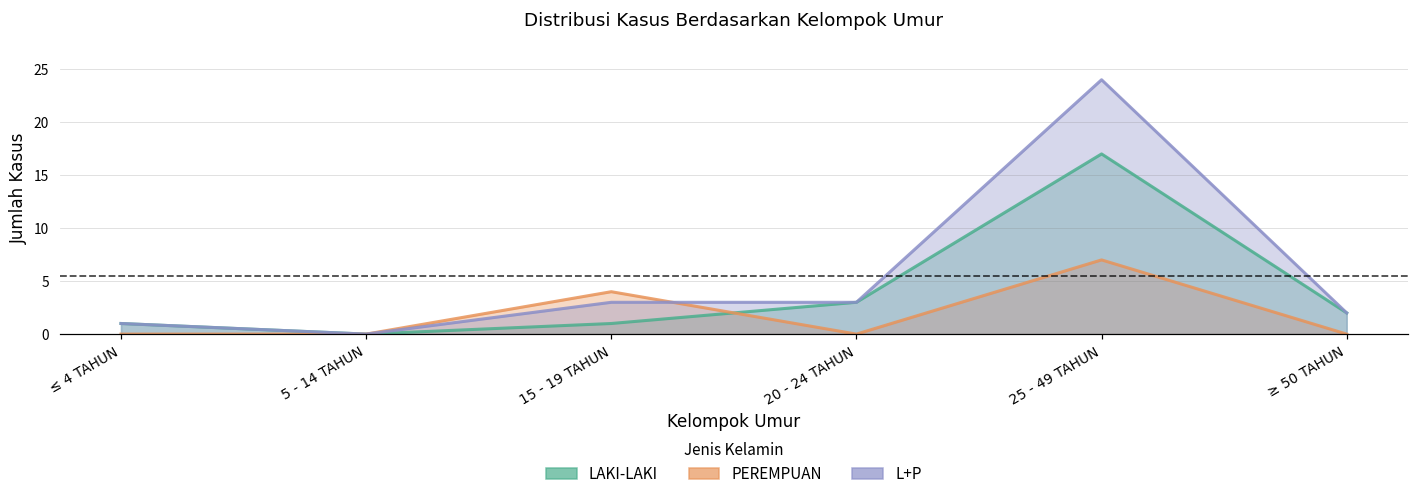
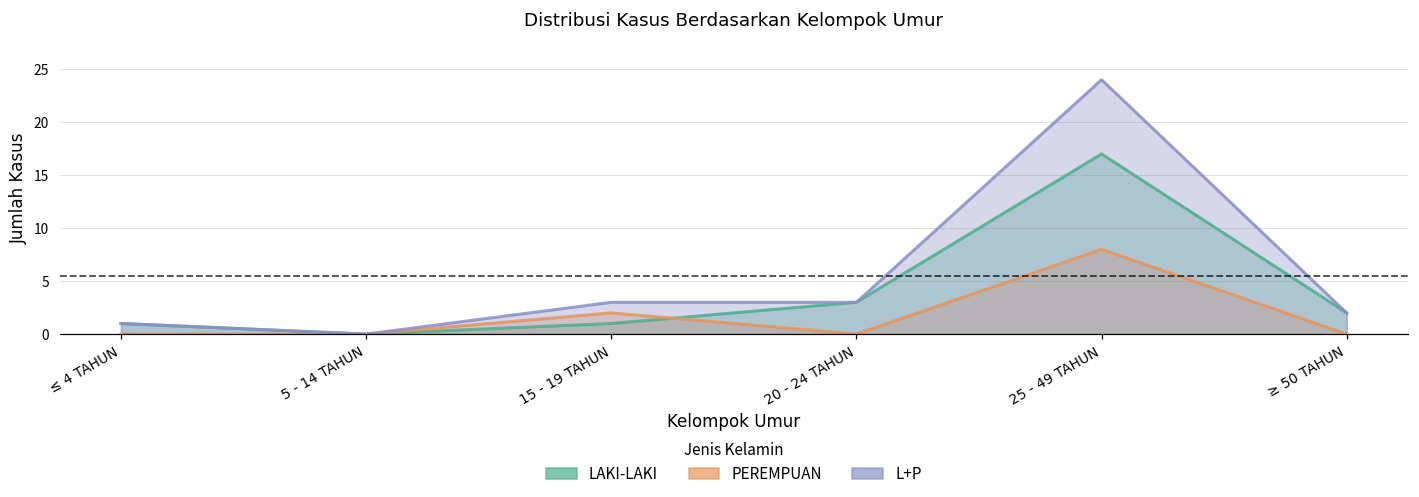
  {
    "PEREMPUAN": {
      "≤ 4 TAHUN": 0,
-     "15 - 19 TAHUN": 4,
+     "15 - 19 TAHUN": 2,
      "20 - 24 TAHUN": 0,
-     "25 - 49 TAHUN": 7,
+     "25 - 49 TAHUN": 8,
      "≥ 50 TAHUN": 0
    }
  }
